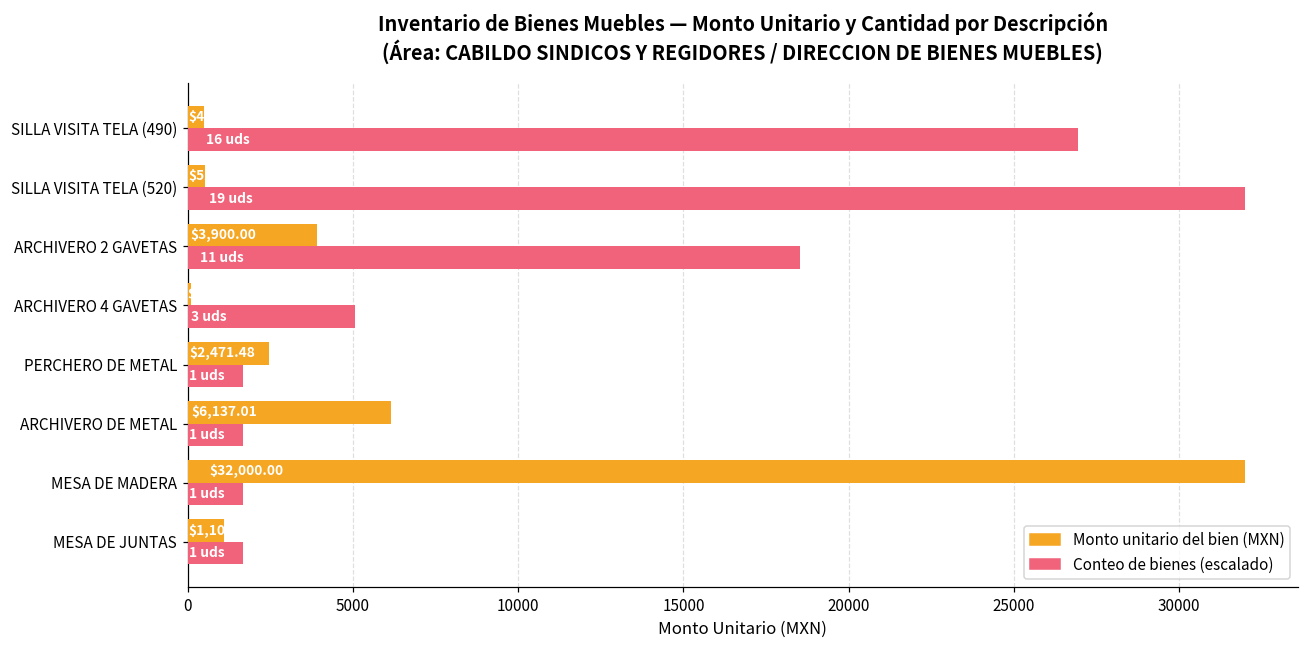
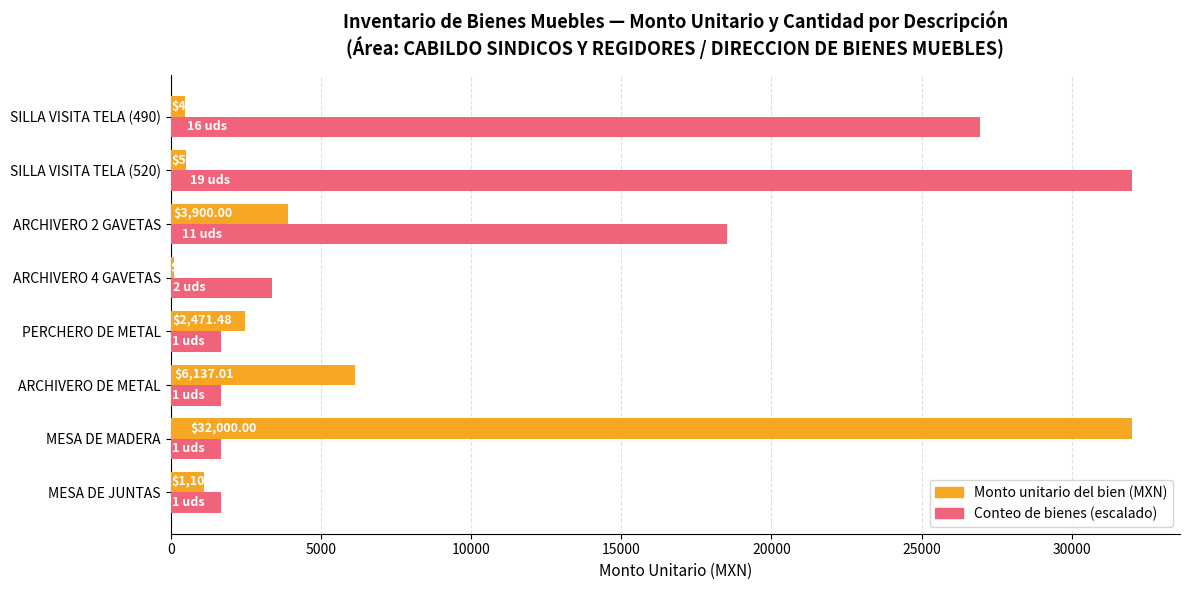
  {
    "Conteo de bienes (escalado)": {
-     "ARCHIVERO 4 GAVETAS": 3
+     "ARCHIVERO 4 GAVETAS": 2
    }
  }
